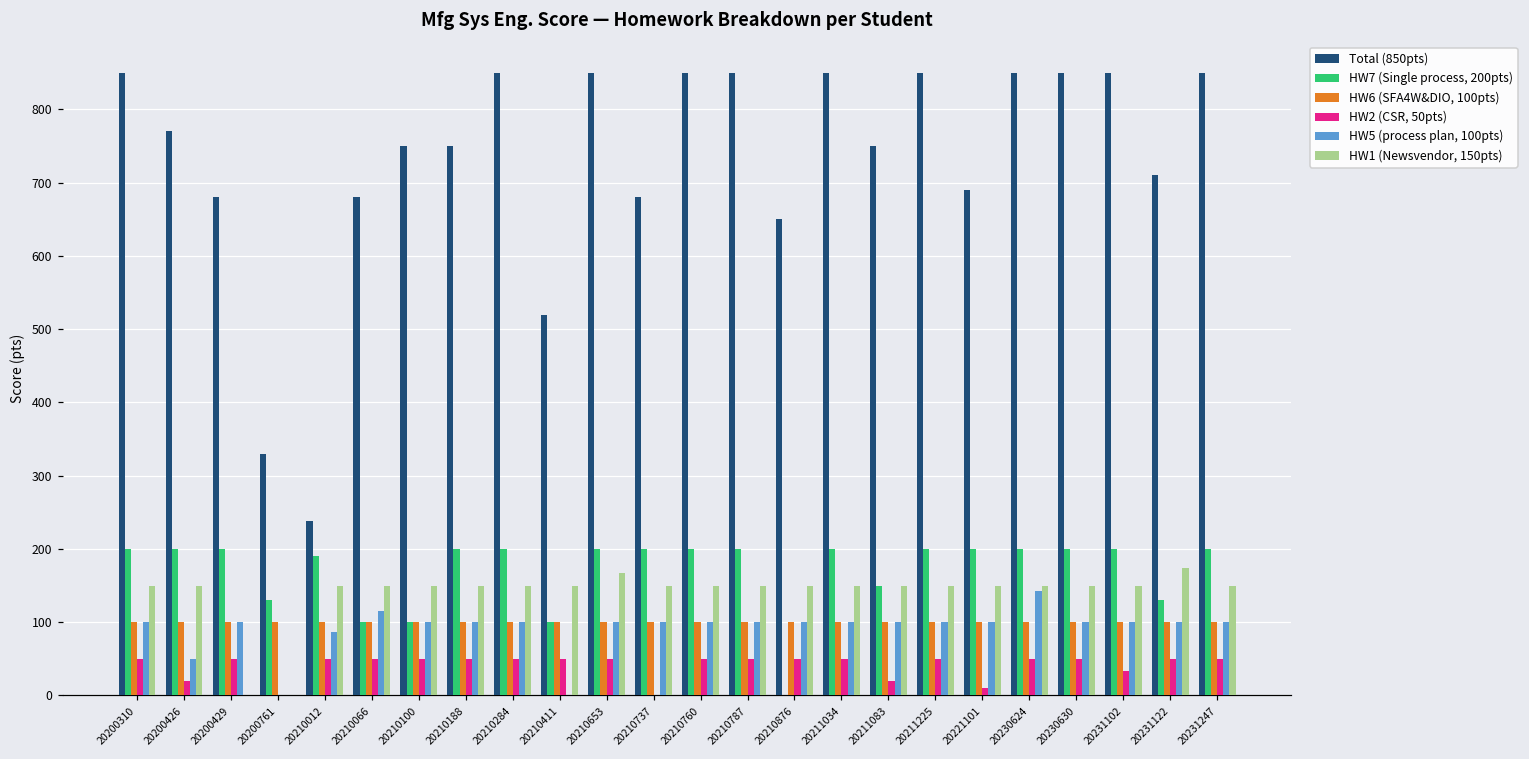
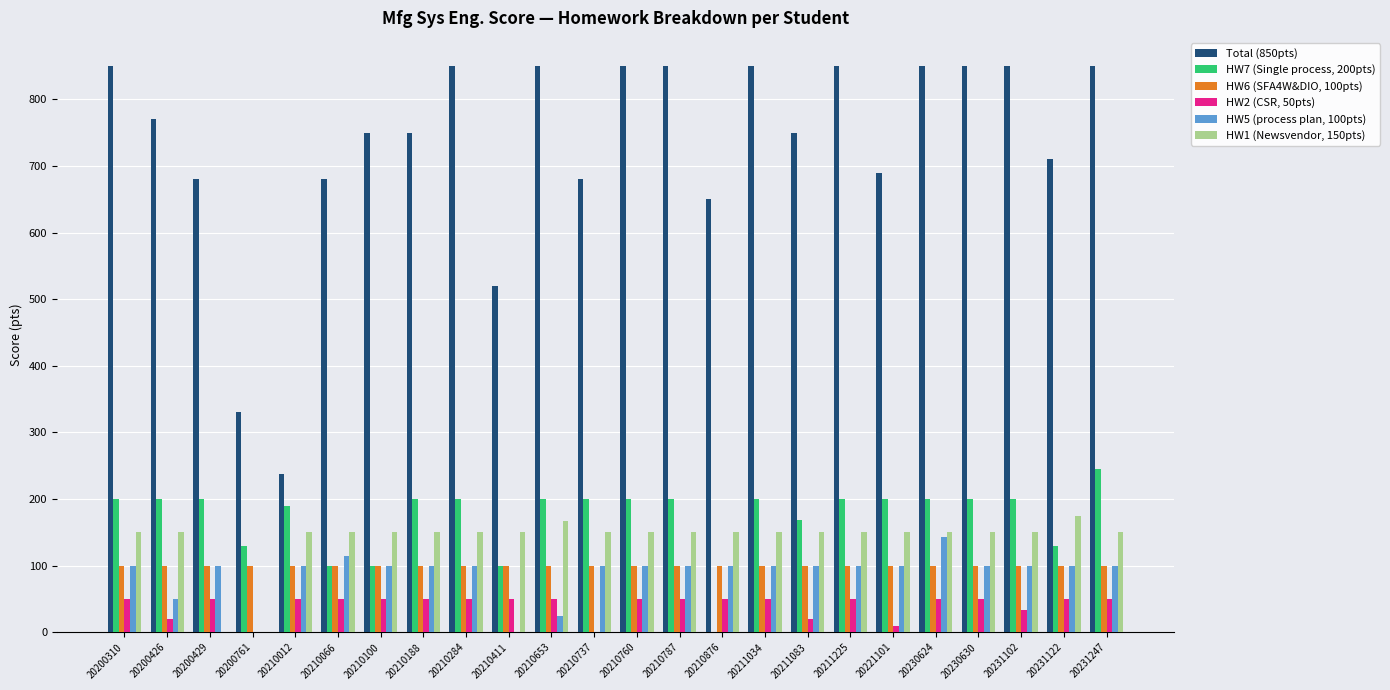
  {
    "Total (850pts)": {
      "20200310": 850,
      "20200426": 770,
      "20200429": 680,
      "20200761": 330,
      "20210012": 240,
      "20210066": 680,
      "20210100": 750,
      "20210188": 750,
      "20210284": 850,
      "20210411": 520,
      "20210653": 850,
      "20210737": 680,
      "20210760": 850,
      "20210787": 850,
      "20210876": 650,
      "20211034": 850,
      "20211083": 750,
      "20211225": 850,
      "20221101": 690,
      "20230624": 850,
      "20230630": 850,
      "20231102": 850,
      "20231122": 710,
      "20231247": 850
    },
    "HW7 (Single process, 200pts)": {
      "20200310": 200,
      "20200426": 200,
      "20200429": 200,
      "20200761": 130,
      "20210012": 190,
      "20210066": 100,
      "20210100": 100,
      "20210188": 200,
      "20210284": 200,
      "20210411": 100,
      "20210653": 200,
      "20210737": 200,
      "20210760": 200,
      "20210787": 200,
      "20210876": 0,
      "20211034": 200,
-     "20211083": 150,
+     "20211083": 170,
      "20211225": 200,
      "20221101": 200,
      "20230624": 200,
      "20230630": 200,
      "20231102": 200,
      "20231122": 130,
-     "20231247": 200
+     "20231247": 250
    },
    "HW6 (SFA4W&DIO, 100pts)": {
      "20200310": 100,
      "20200426": 100,
      "20200429": 100,
      "20200761": 100,
      "20210012": 100,
      "20210066": 100,
      "20210100": 100,
      "20210188": 100,
      "20210284": 100,
      "20210411": 100,
      "20210653": 100,
      "20210737": 100,
      "20210760": 100,
      "20210787": 100,
      "20210876": 100,
      "20211034": 100,
      "20211083": 100,
      "20211225": 100,
      "20221101": 100,
      "20230624": 100,
      "20230630": 100,
      "20231102": 100,
      "20231122": 100,
      "20231247": 100
    },
    "HW2 (CSR, 50pts)": {
      "20200310": 50,
      "20200426": 20,
      "20200429": 50,
      "20200761": 0,
      "20210012": 50,
      "20210066": 50,
      "20210100": 50,
      "20210188": 50,
      "20210284": 50,
      "20210411": 50,
      "20210653": 50,
      "20210737": 0,
      "20210760": 50,
      "20210787": 50,
      "20210876": 50,
      "20211034": 50,
      "20211083": 20,
      "20211225": 50,
      "20221101": 10,
      "20230624": 50,
      "20230630": 50,
      "20231102": 30,
      "20231122": 50,
      "20231247": 50
    },
    "HW5 (process plan, 100pts)": {
      "20200310": 100,
      "20200426": 50,
      "20200429": 100,
      "20200761": 0,
-     "20210012": 90,
+     "20210012": 100,
      "20210066": 120,
      "20210100": 100,
      "20210188": 100,
      "20210284": 100,
      "20210411": 0,
-     "20210653": 100,
+     "20210653": 30,
      "20210737": 100,
      "20210760": 100,
      "20210787": 100,
      "20210876": 100,
      "20211034": 100,
      "20211083": 100,
      "20211225": 100,
      "20221101": 100,
      "20230624": 140,
      "20230630": 100,
      "20231102": 100,
      "20231122": 100,
      "20231247": 100
    },
    "HW1 (Newsvendor, 150pts)": {
      "20200310": 150,
      "20200426": 150,
      "20200429": 0,
      "20200761": 0,
      "20210012": 150,
      "20210066": 150,
      "20210100": 150,
      "20210188": 150,
      "20210284": 150,
      "20210411": 150,
      "20210653": 170,
      "20210737": 150,
      "20210760": 150,
      "20210787": 150,
      "20210876": 150,
      "20211034": 150,
      "20211083": 150,
      "20211225": 150,
      "20221101": 150,
      "20230624": 150,
      "20230630": 150,
      "20231102": 150,
      "20231122": 170,
      "20231247": 150
    }
  }
